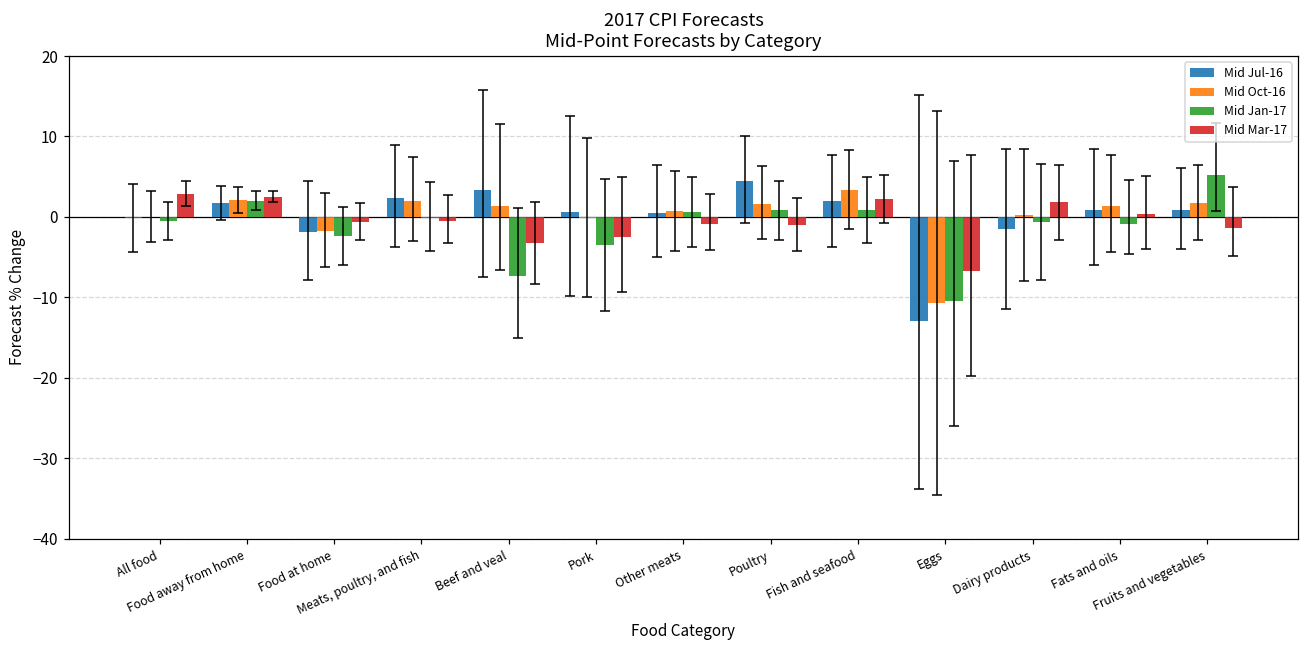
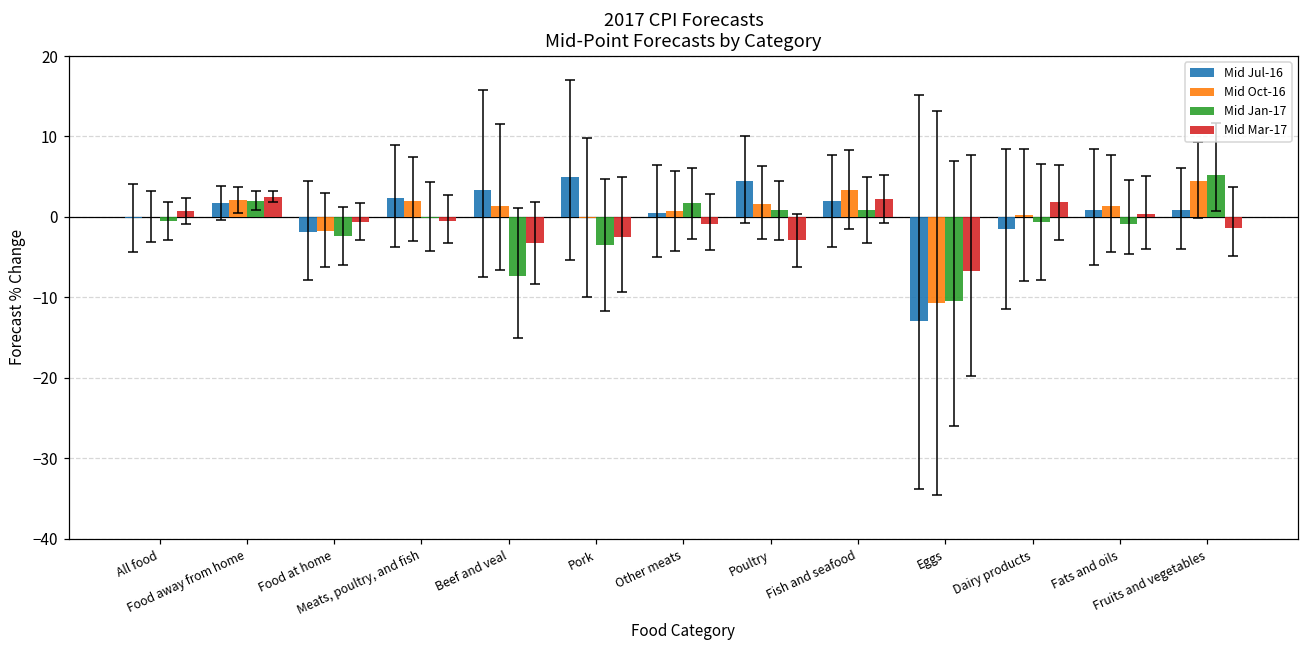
  {
    "Mid Jul-16": {
      "Food away from home": 2,
      "Food at home": -2,
      "Meats, poultry, and fish": 2,
      "Beef and veal": 3,
-     "Pork": 1,
+     "Pork": 5,
      "Other meats": 1,
      "Poultry": 4,
      "Fish and seafood": 2,
      "Eggs": -13,
      "Dairy products": -2,
      "Fats and oils": 1,
      "Fruits and vegetables": 1
    },
    "Mid Oct-16": {
      "All food": 0,
      "Food away from home": 2,
      "Food at home": -2,
      "Meats, poultry, and fish": 2,
      "Beef and veal": 1,
      "Other meats": 1,
      "Poultry": 2,
      "Fish and seafood": 3,
      "Eggs": -11,
      "Fats and oils": 1,
-     "Fruits and vegetables": 2
+     "Fruits and vegetables": 5
    },
    "Mid Jan-17": {
      "All food": -1,
      "Food away from home": 2,
      "Food at home": -2,
      "Beef and veal": -7,
      "Pork": -4,
-     "Other meats": 1,
+     "Other meats": 2,
      "Poultry": 1,
      "Fish and seafood": 1,
      "Eggs": -11,
      "Dairy products": -1,
      "Fats and oils": -1,
      "Fruits and vegetables": 5
    },
    "Mid Mar-17": {
-     "All food": 3,
+     "All food": 1,
      "Food away from home": 3,
      "Food at home": -1,
      "Meats, poultry, and fish": -1,
      "Beef and veal": -3,
      "Pork": -3,
      "Other meats": -1,
-     "Poultry": -1,
+     "Poultry": -3,
      "Fish and seafood": 2,
      "Eggs": -7,
      "Dairy products": 2,
      "Fruits and vegetables": -1
    }
  }
